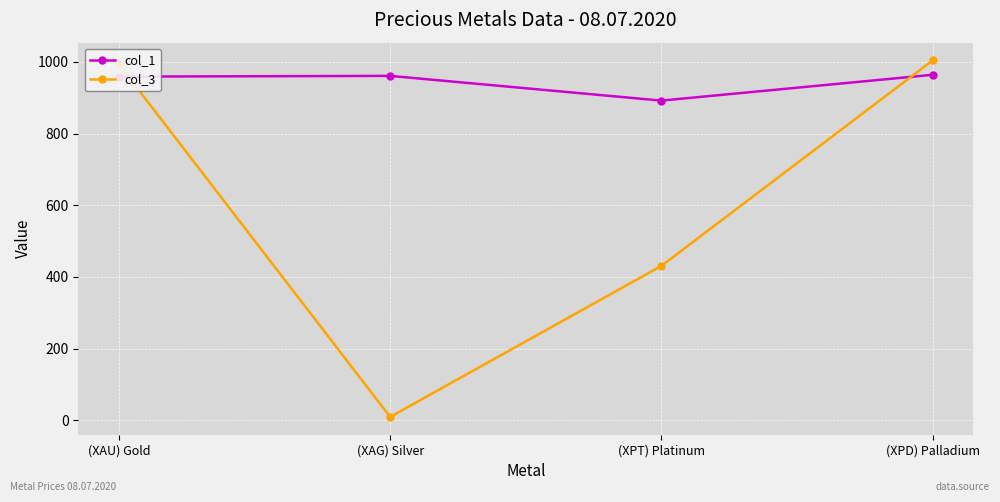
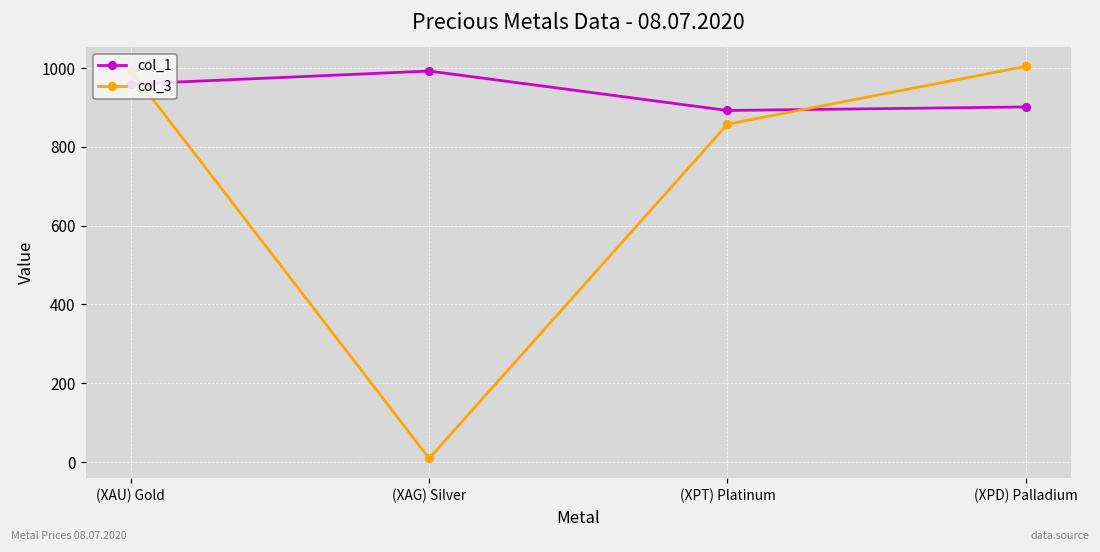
  {
    "col_1": {
-     "(XAG) Silver": 960,
+     "(XAG) Silver": 990,
      "(XPT) Platinum": 890,
-     "(XPD) Palladium": 960
+     "(XPD) Palladium": 900
    },
    "col_3": {
      "(XAG) Silver": 10,
-     "(XPT) Platinum": 430,
+     "(XPT) Platinum": 860,
      "(XPD) Palladium": 1000
    }
  }
